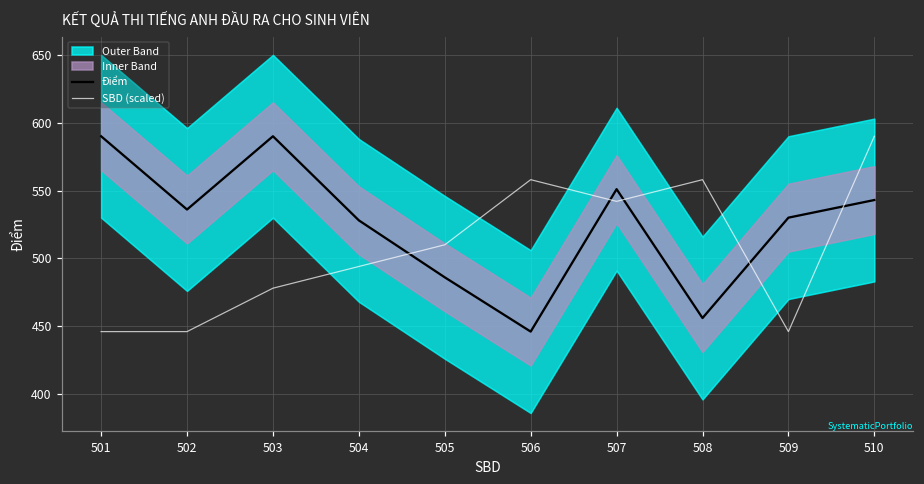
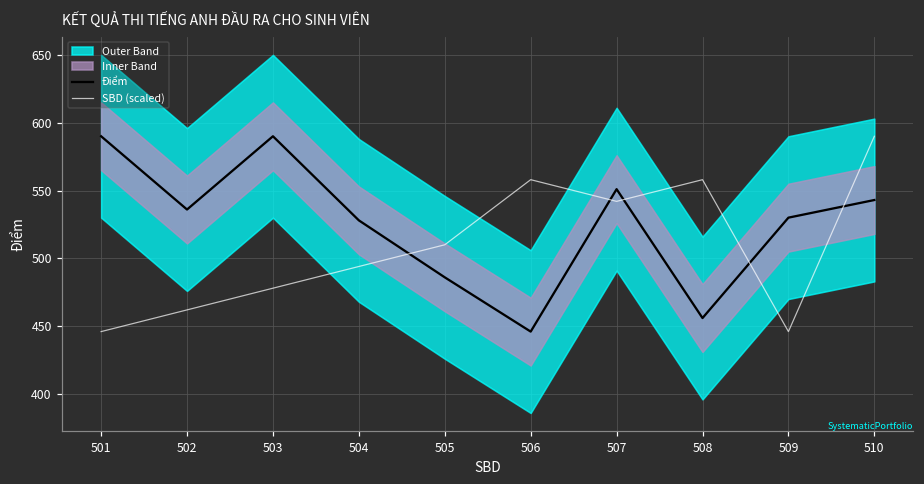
  {
    "Điểm": {
      "501": 590,
      "502": 536,
      "503": 590,
      "504": 528,
      "505": 486,
      "506": 446,
      "507": 551,
      "508": 456,
      "509": 530,
      "510": 543
    },
    "SBD (scaled)": {
      "501": 446,
-     "502": 446,
+     "502": 462,
      "503": 478,
      "504": 494,
      "506": 558,
      "507": 542,
      "508": 558,
      "509": 446,
      "510": 590
    }
  }
